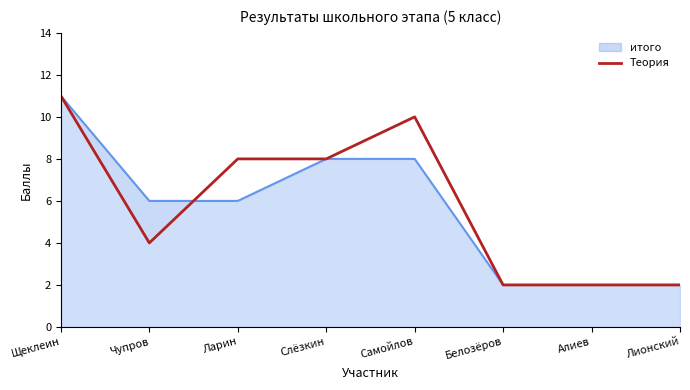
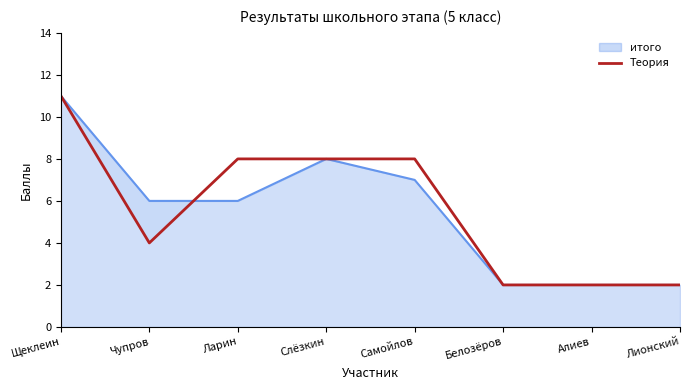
  {
    "итого": {
      "Чупров": 6,
      "Ларин": 6,
-     "Самойлов": 8
+     "Самойлов": 7
    },
    "Теория": {
      "Чупров": 4,
      "Ларин": 8,
-     "Самойлов": 10
+     "Самойлов": 8
    }
  }
